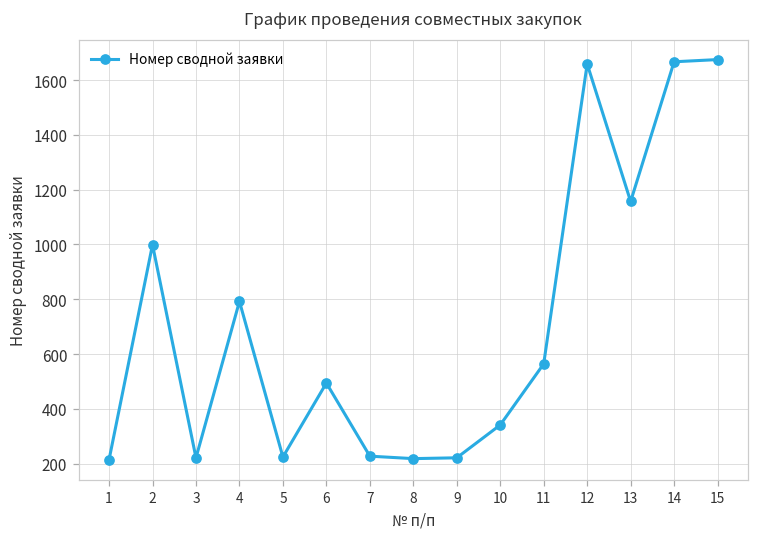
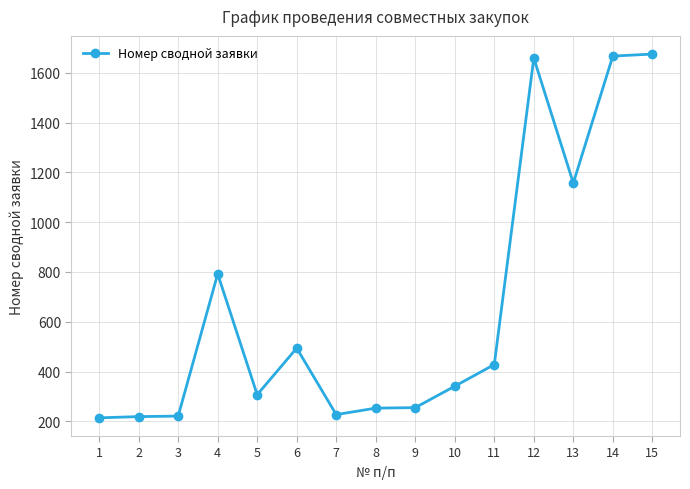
  {
    "1": 210,
-   "2": 1000,
+   "2": 220,
    "3": 220,
    "4": 790,
-   "5": 220,
+   "5": 310,
    "6": 490,
    "7": 230,
-   "8": 220,
-   "9": 220,
+   "8": 250,
+   "9": 260,
    "10": 340,
-   "11": 560,
+   "11": 430,
    "12": 1660,
    "13": 1160,
    "14": 1670,
    "15": 1680
  }
